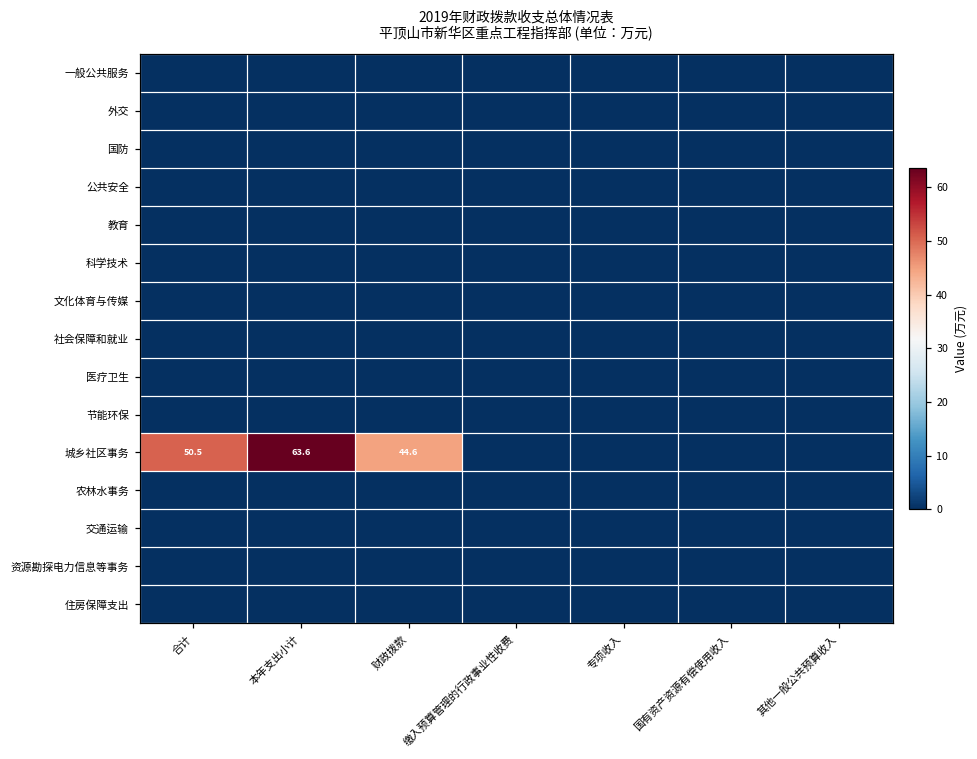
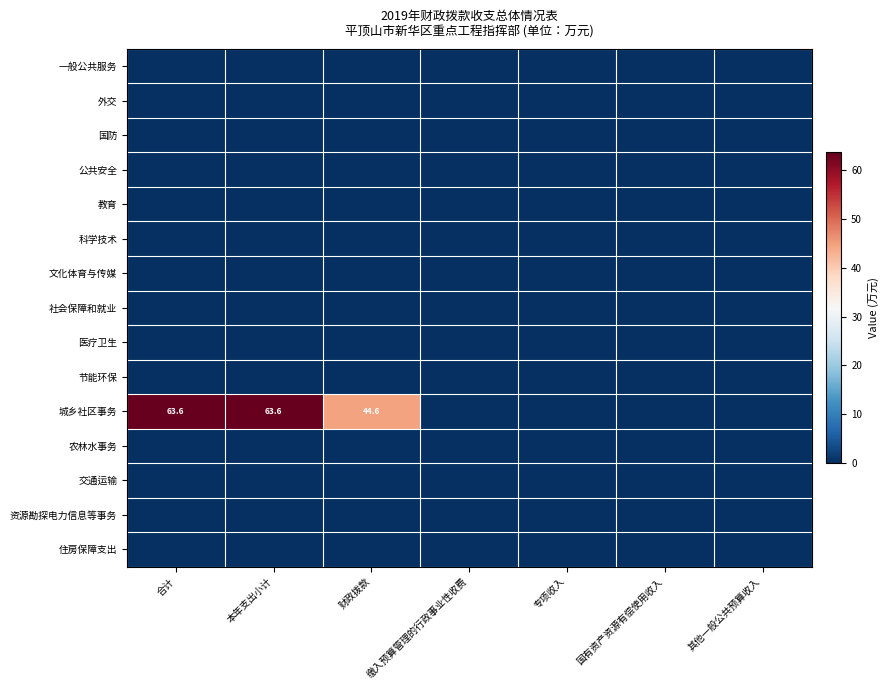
  {
    "城乡社区事务": {
-     "合计": 50.5,
+     "合计": 63.6,
      "本年支出小计": 63.6,
      "财政拨款": 44.6
    }
  }
